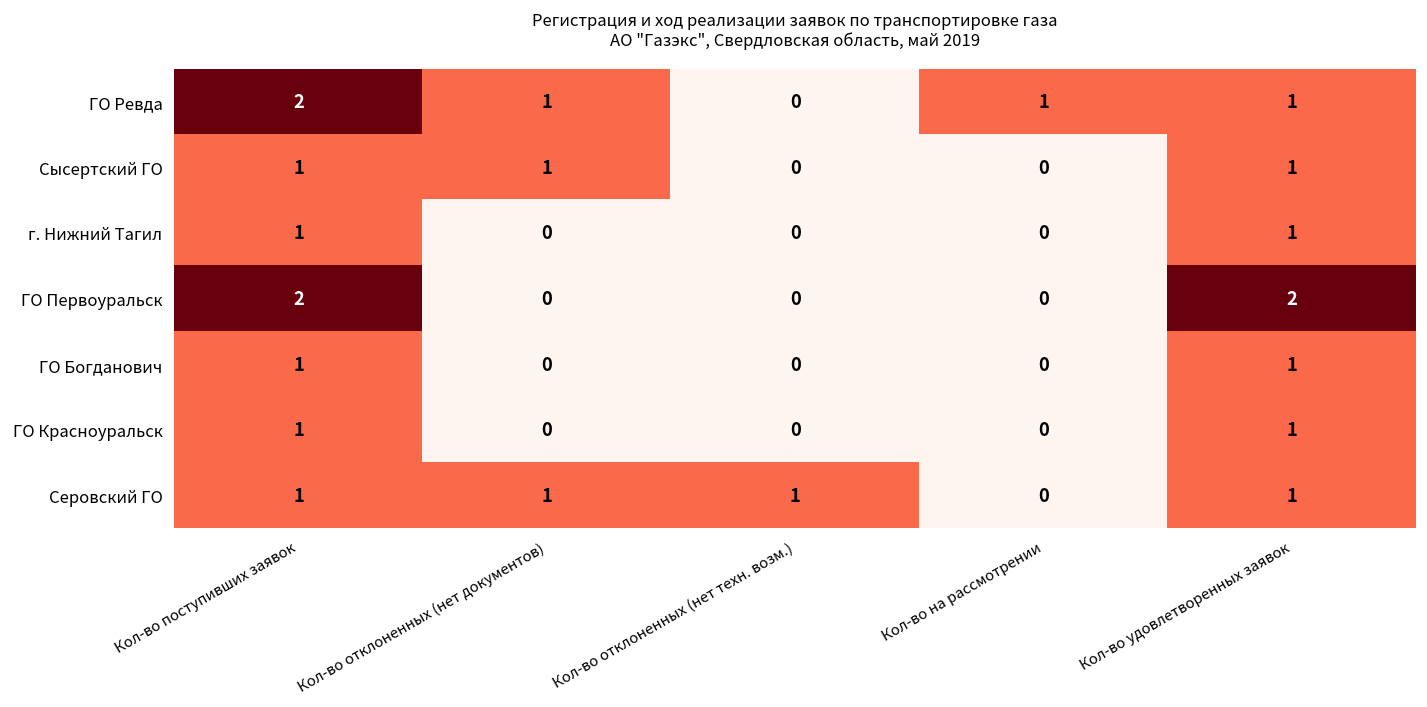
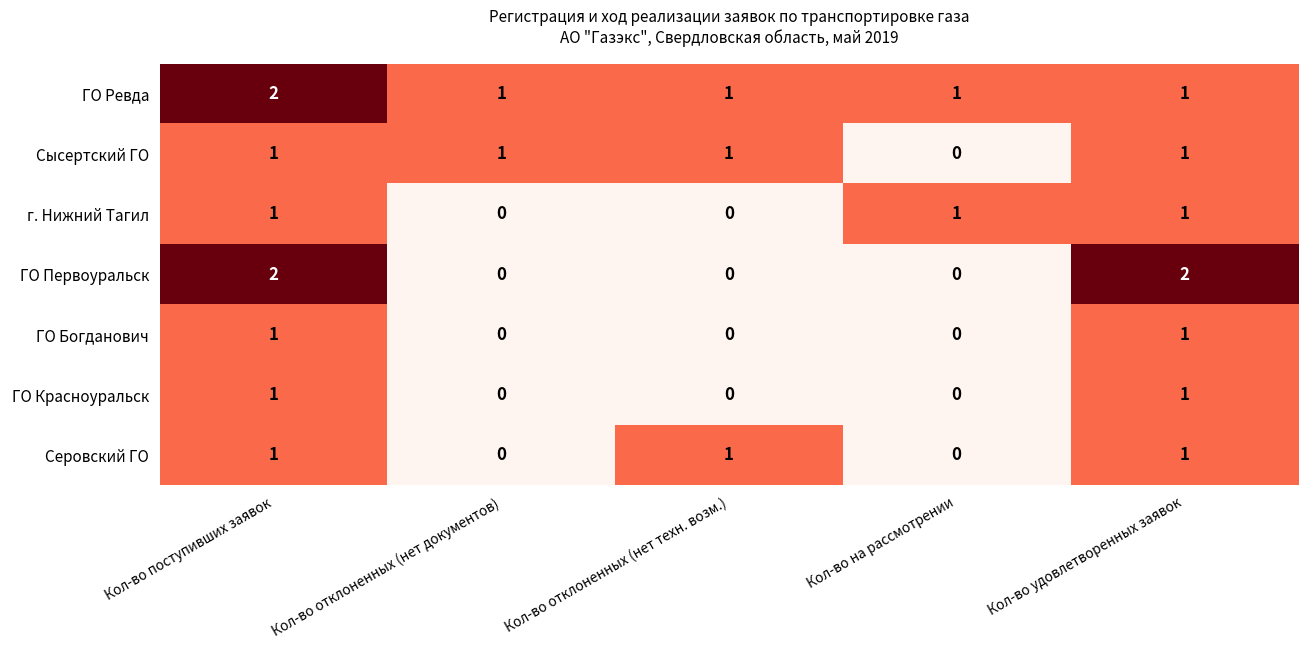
  {
    "ГО Ревда": {
      "Кол-во поступивших заявок": 2,
      "Кол-во отклоненных (нет документов)": 1,
-     "Кол-во отклоненных (нет техн. возм.)": 0,
+     "Кол-во отклоненных (нет техн. возм.)": 1,
      "Кол-во на рассмотрении": 1,
      "Кол-во удовлетворенных заявок": 1
    },
    "Сысертский ГО": {
      "Кол-во поступивших заявок": 1,
      "Кол-во отклоненных (нет документов)": 1,
-     "Кол-во отклоненных (нет техн. возм.)": 0,
+     "Кол-во отклоненных (нет техн. возм.)": 1,
      "Кол-во на рассмотрении": 0,
      "Кол-во удовлетворенных заявок": 1
    },
    "г. Нижний Тагил": {
      "Кол-во поступивших заявок": 1,
      "Кол-во отклоненных (нет документов)": 0,
      "Кол-во отклоненных (нет техн. возм.)": 0,
-     "Кол-во на рассмотрении": 0,
+     "Кол-во на рассмотрении": 1,
      "Кол-во удовлетворенных заявок": 1
    },
    "ГО Первоуральск": {
      "Кол-во поступивших заявок": 2,
      "Кол-во отклоненных (нет документов)": 0,
      "Кол-во отклоненных (нет техн. возм.)": 0,
      "Кол-во на рассмотрении": 0,
      "Кол-во удовлетворенных заявок": 2
    },
    "ГО Богданович": {
      "Кол-во поступивших заявок": 1,
      "Кол-во отклоненных (нет документов)": 0,
      "Кол-во отклоненных (нет техн. возм.)": 0,
      "Кол-во на рассмотрении": 0,
      "Кол-во удовлетворенных заявок": 1
    },
    "ГО Красноуральск": {
      "Кол-во поступивших заявок": 1,
      "Кол-во отклоненных (нет документов)": 0,
      "Кол-во отклоненных (нет техн. возм.)": 0,
      "Кол-во на рассмотрении": 0,
      "Кол-во удовлетворенных заявок": 1
    },
    "Серовский ГО": {
      "Кол-во поступивших заявок": 1,
-     "Кол-во отклоненных (нет документов)": 1,
+     "Кол-во отклоненных (нет документов)": 0,
      "Кол-во отклоненных (нет техн. возм.)": 1,
      "Кол-во на рассмотрении": 0,
      "Кол-во удовлетворенных заявок": 1
    }
  }
